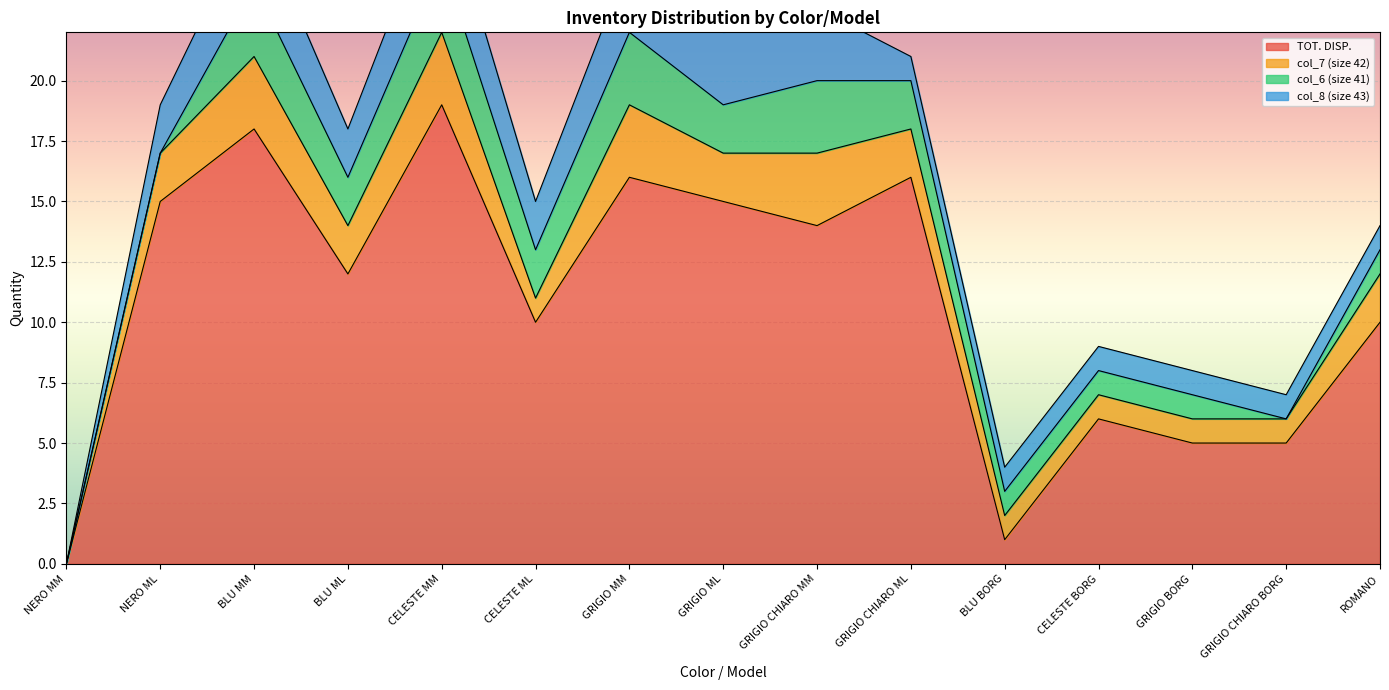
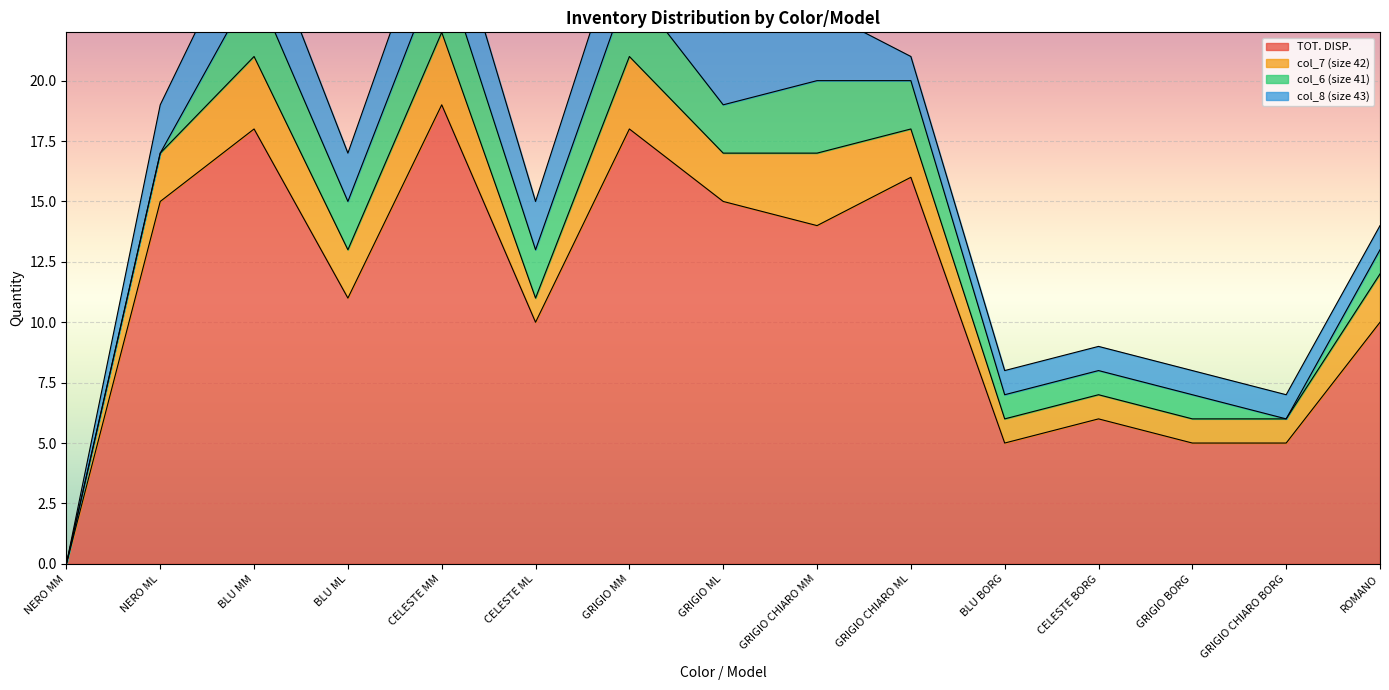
  {
    "TOT. DISP.": {
      "NERO ML": 15,
      "BLU MM": 18,
-     "BLU ML": 12,
+     "BLU ML": 11,
      "CELESTE MM": 19,
      "CELESTE ML": 10,
-     "GRIGIO MM": 16,
+     "GRIGIO MM": 18,
      "GRIGIO ML": 15,
      "GRIGIO CHIARO MM": 14,
      "GRIGIO CHIARO ML": 16,
-     "BLU BORG": 1,
+     "BLU BORG": 5,
      "CELESTE BORG": 6,
      "GRIGIO BORG": 5,
      "GRIGIO CHIARO BORG": 5,
      "ROMANO": 10
    },
    "col_7 (size 42)": {
      "BLU MM": 3,
      "BLU ML": 2,
      "CELESTE MM": 3,
      "CELESTE ML": 1,
      "GRIGIO MM": 3,
      "GRIGIO ML": 2,
      "GRIGIO CHIARO MM": 3,
      "GRIGIO CHIARO ML": 2,
      "BLU BORG": 1,
      "CELESTE BORG": 1,
      "GRIGIO BORG": 1,
      "ROMANO": 2
    },
    "col_6 (size 41)": {
      "BLU ML": 2,
      "CELESTE ML": 2,
      "GRIGIO ML": 2,
      "GRIGIO CHIARO MM": 3,
      "GRIGIO CHIARO ML": 2,
      "BLU BORG": 1,
      "CELESTE BORG": 1,
      "GRIGIO BORG": 1,
      "ROMANO": 1
    },
    "col_8 (size 43)": {
      "NERO ML": 2,
      "BLU ML": 2,
      "CELESTE ML": 2,
      "GRIGIO ML": 3,
      "GRIGIO CHIARO ML": 1,
      "BLU BORG": 1,
      "CELESTE BORG": 1,
      "GRIGIO BORG": 1,
      "GRIGIO CHIARO BORG": 1,
      "ROMANO": 1
    }
  }
